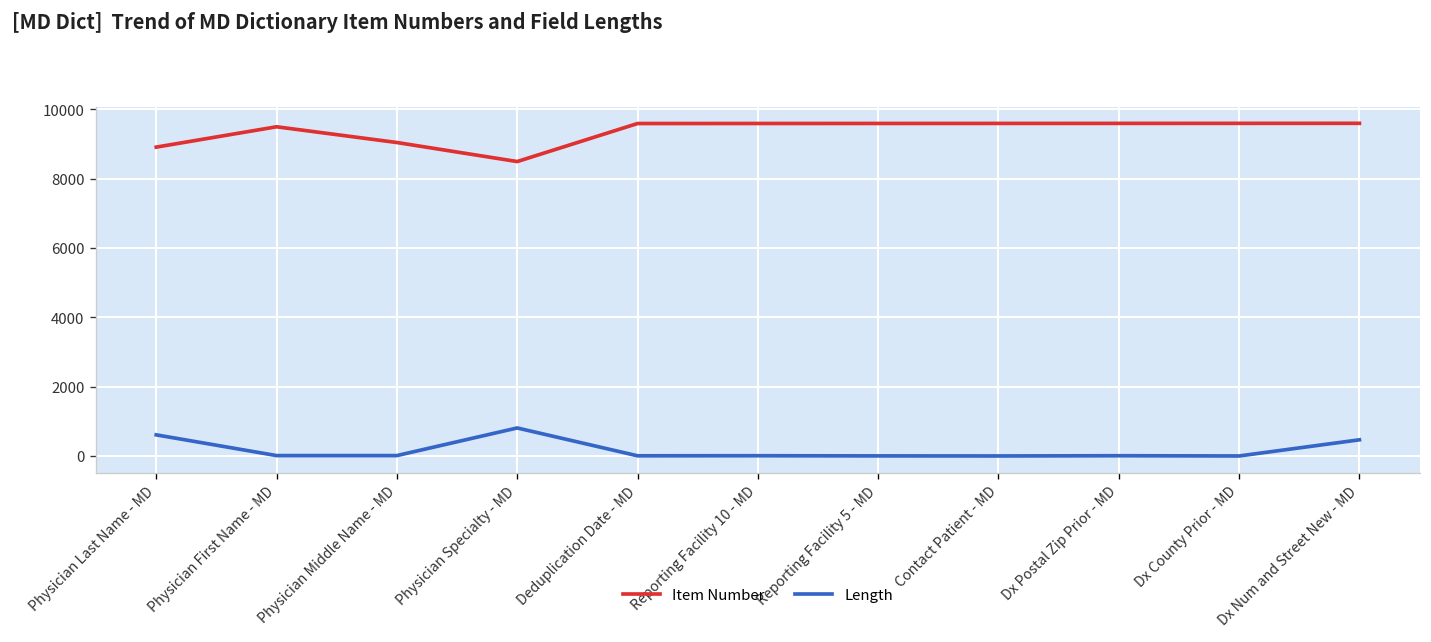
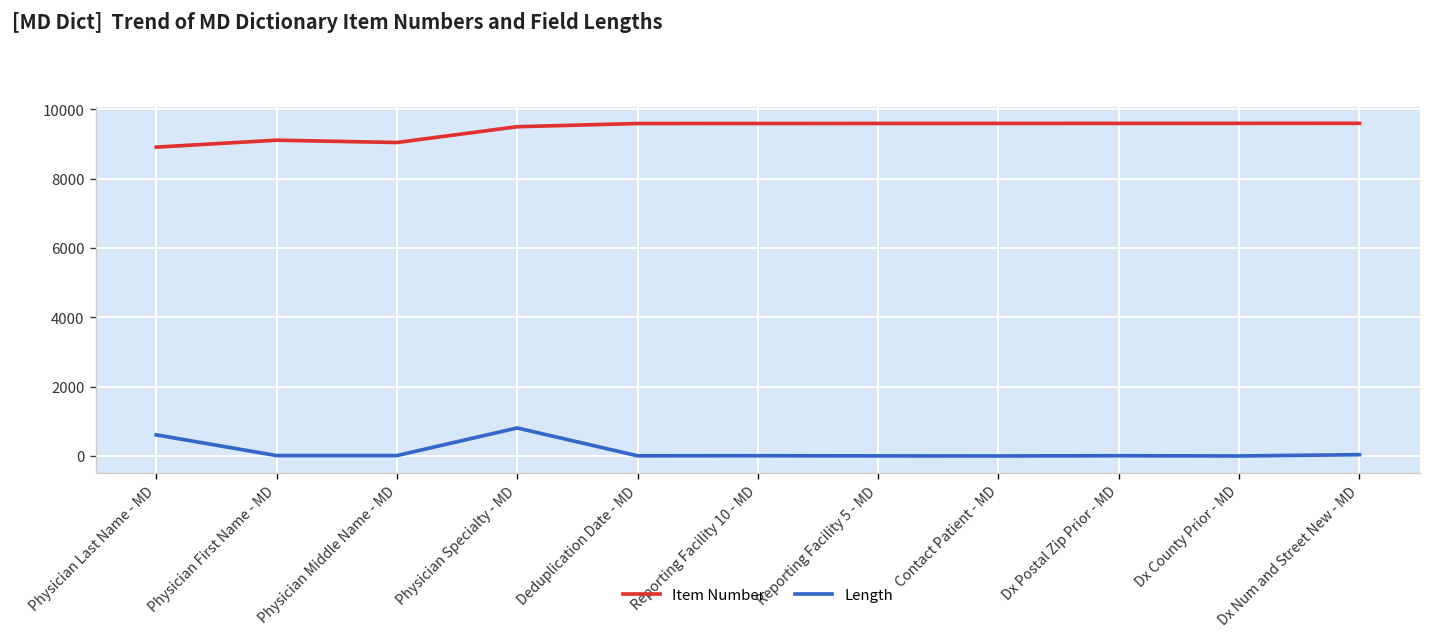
  {
    "Item Number": {
      "Physician Last Name - MD": 8900,
-     "Physician First Name - MD": 9500,
+     "Physician First Name - MD": 9100,
      "Physician Middle Name - MD": 9000,
-     "Physician Specialty - MD": 8500,
+     "Physician Specialty - MD": 9500,
      "Deduplication Date - MD": 9600,
      "Reporting Facility 10 - MD": 9600,
      "Reporting Facility 5 - MD": 9600,
      "Contact Patient - MD": 9600,
      "Dx Postal Zip Prior - MD": 9600,
      "Dx County Prior - MD": 9600,
      "Dx Num and Street New - MD": 9600
    },
    "Length": {
      "Physician Last Name - MD": 600,
      "Physician First Name - MD": 0,
      "Physician Middle Name - MD": 0,
      "Physician Specialty - MD": 800,
      "Deduplication Date - MD": 0,
      "Reporting Facility 10 - MD": 0,
      "Reporting Facility 5 - MD": 0,
      "Contact Patient - MD": 0,
      "Dx Postal Zip Prior - MD": 0,
      "Dx County Prior - MD": 0,
-     "Dx Num and Street New - MD": 500
+     "Dx Num and Street New - MD": 0
    }
  }
